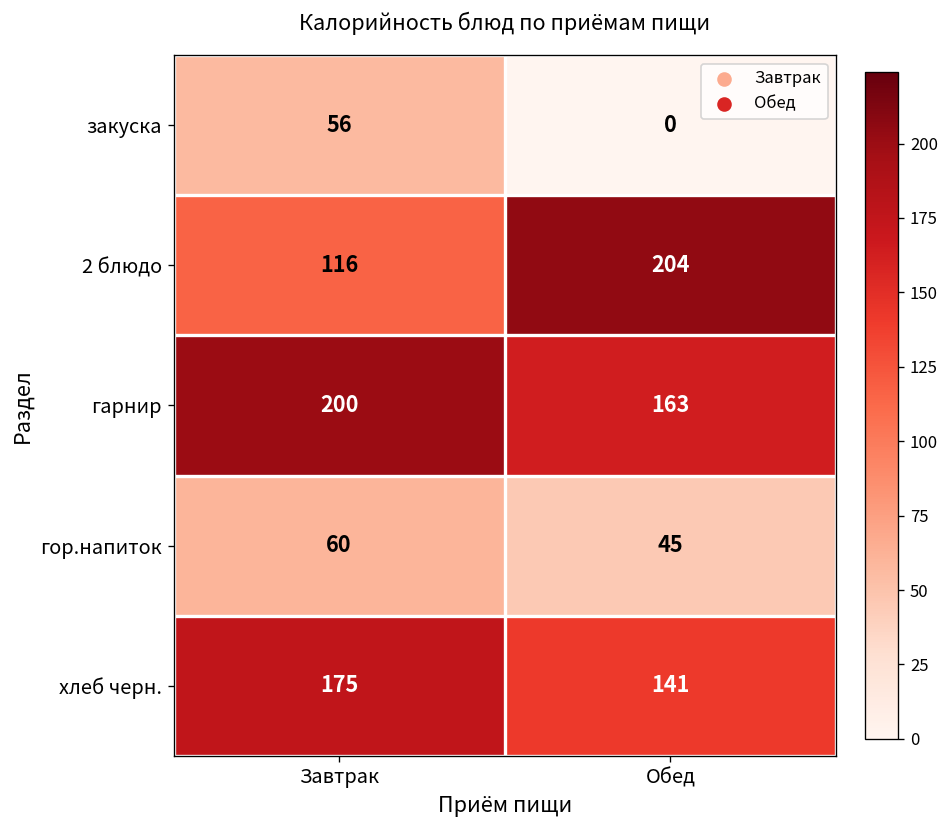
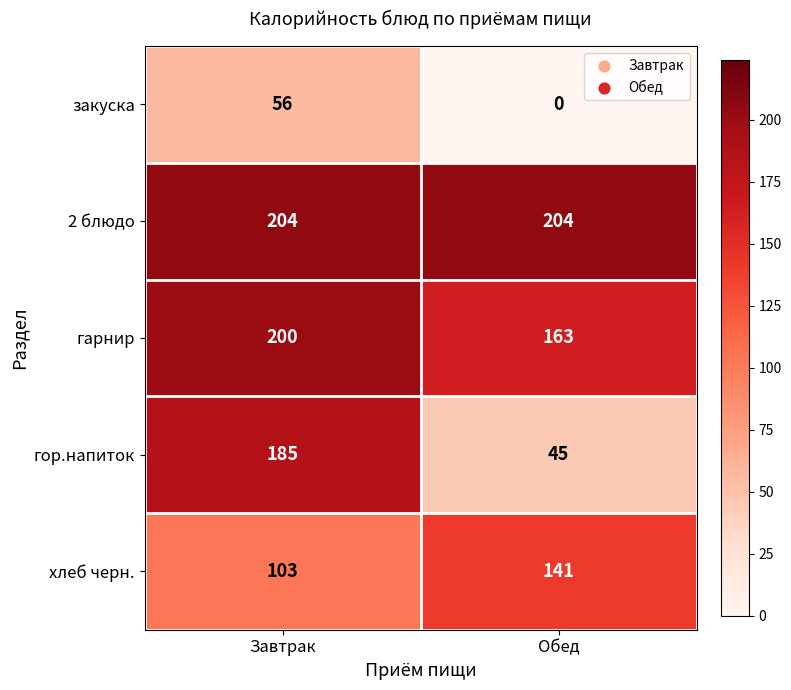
  {
    "закуска": {
      "Завтрак": 56,
      "Обед": 0
    },
    "2 блюдо": {
-     "Завтрак": 116,
+     "Завтрак": 204,
      "Обед": 204
    },
    "гарнир": {
      "Завтрак": 200,
      "Обед": 163
    },
    "гор.напиток": {
-     "Завтрак": 60,
+     "Завтрак": 185,
      "Обед": 45
    },
    "хлеб черн.": {
-     "Завтрак": 175,
+     "Завтрак": 103,
      "Обед": 141
    }
  }
